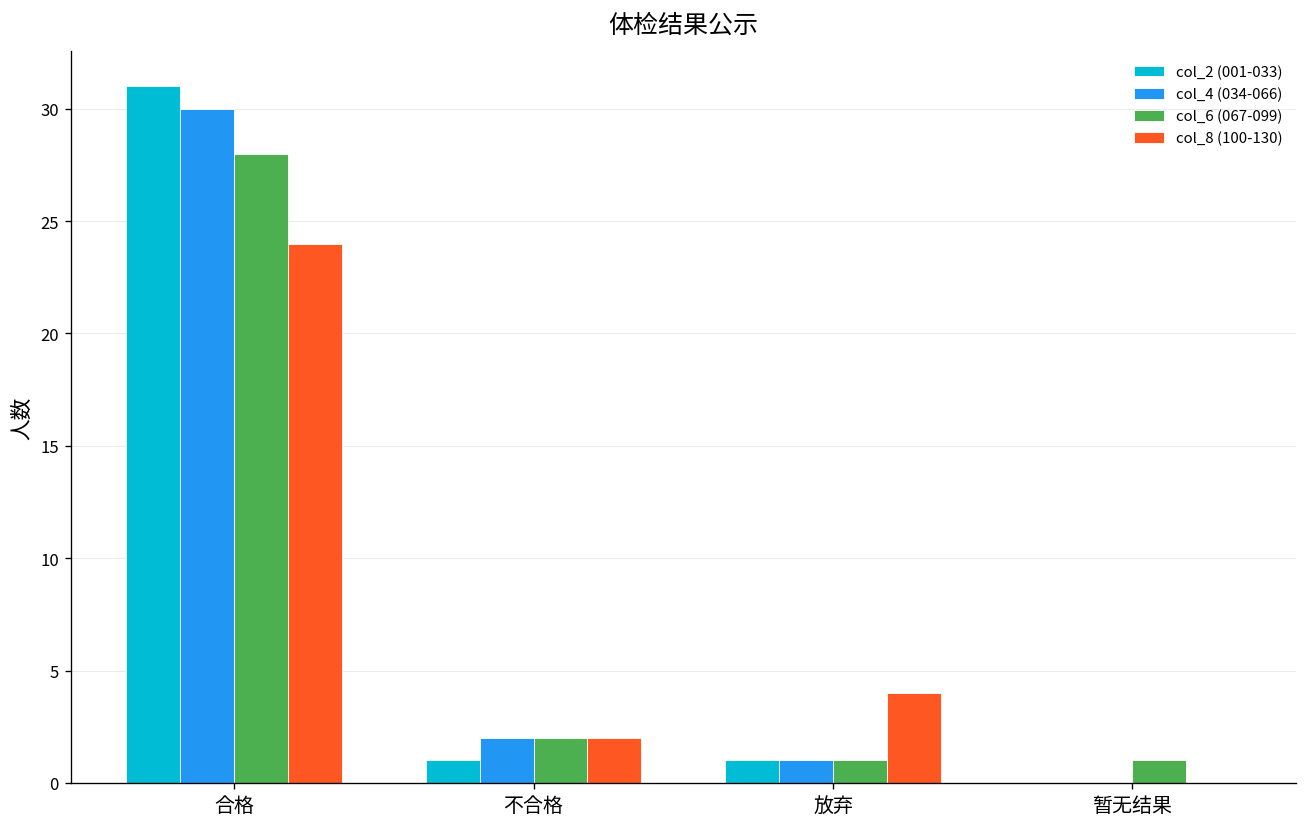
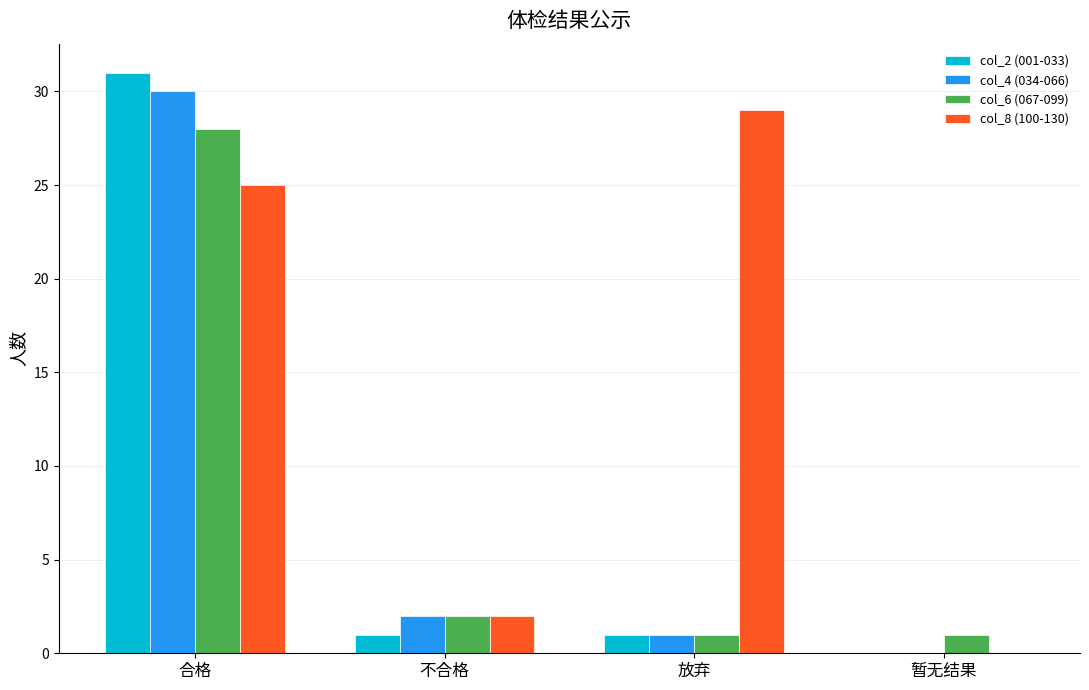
  {
    "col_6 (067-099)": {
      "合格": 28,
      "不合格": 2,
      "放弃": 1,
      "暂无结果": 1
    },
    "col_8 (100-130)": {
-     "合格": 24,
+     "合格": 25,
      "不合格": 2,
-     "放弃": 4,
+     "放弃": 29,
      "暂无结果": 0
    }
  }
